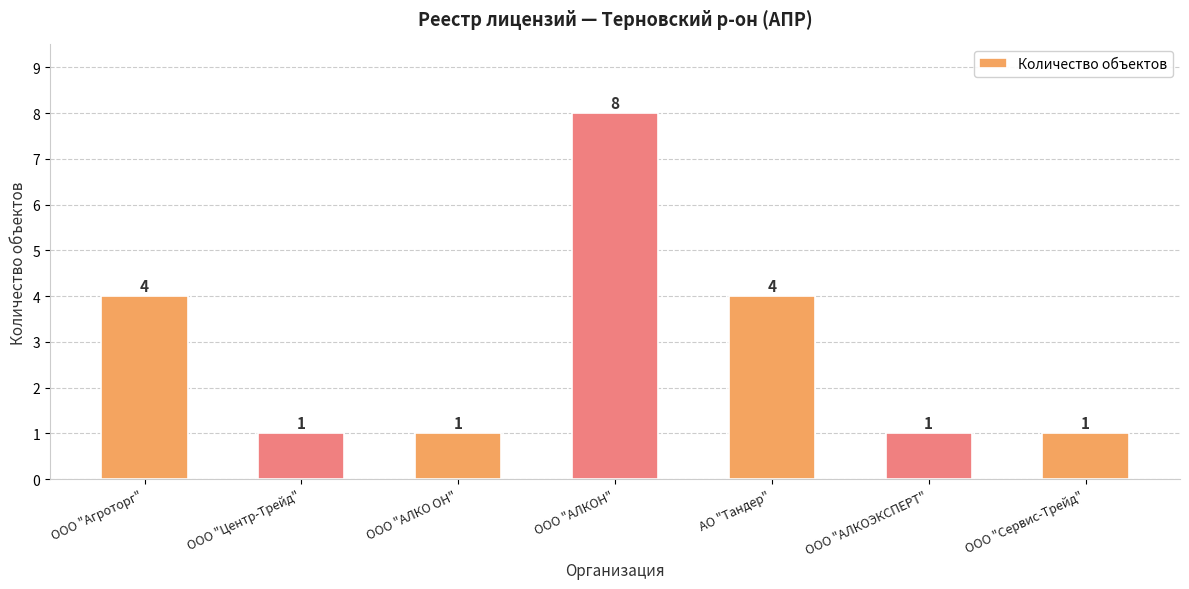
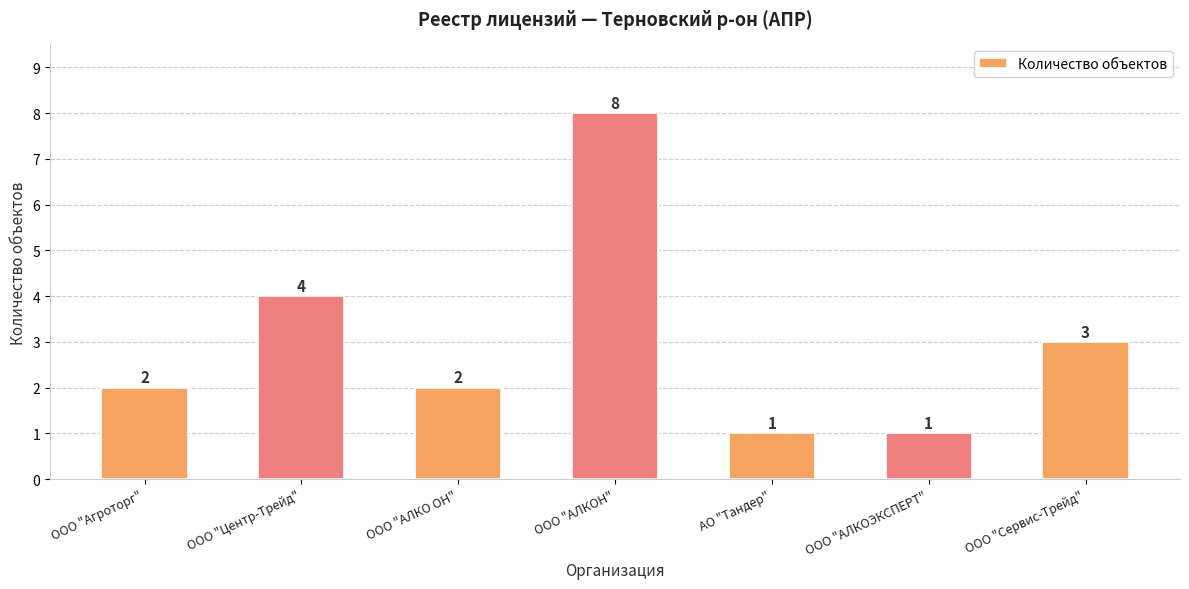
  {
-   "ООО \"Агроторг\"": 4,
-   "ООО \"Центр-Трейд\"": 1,
-   "ООО \"АЛКО ОН\"": 1,
+   "ООО \"Агроторг\"": 2,
+   "ООО \"Центр-Трейд\"": 4,
+   "ООО \"АЛКО ОН\"": 2,
    "ООО \"АЛКОН\"": 8,
-   "АО \"Тандер\"": 4,
+   "АО \"Тандер\"": 1,
    "ООО \"АЛКОЭКСПЕРТ\"": 1,
-   "ООО \"Сервис-Трейд\"": 1
+   "ООО \"Сервис-Трейд\"": 3
  }
